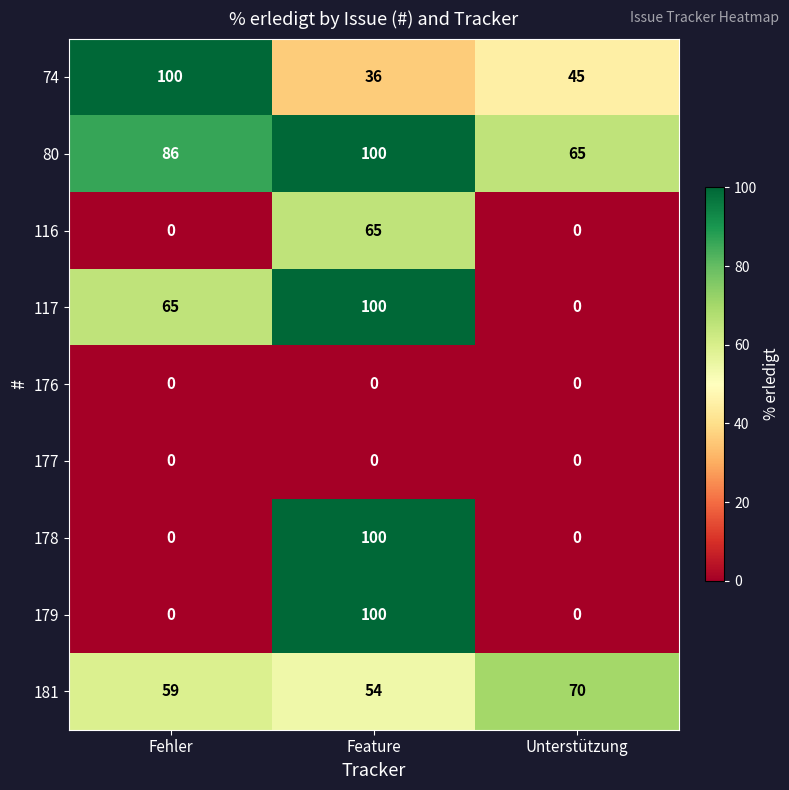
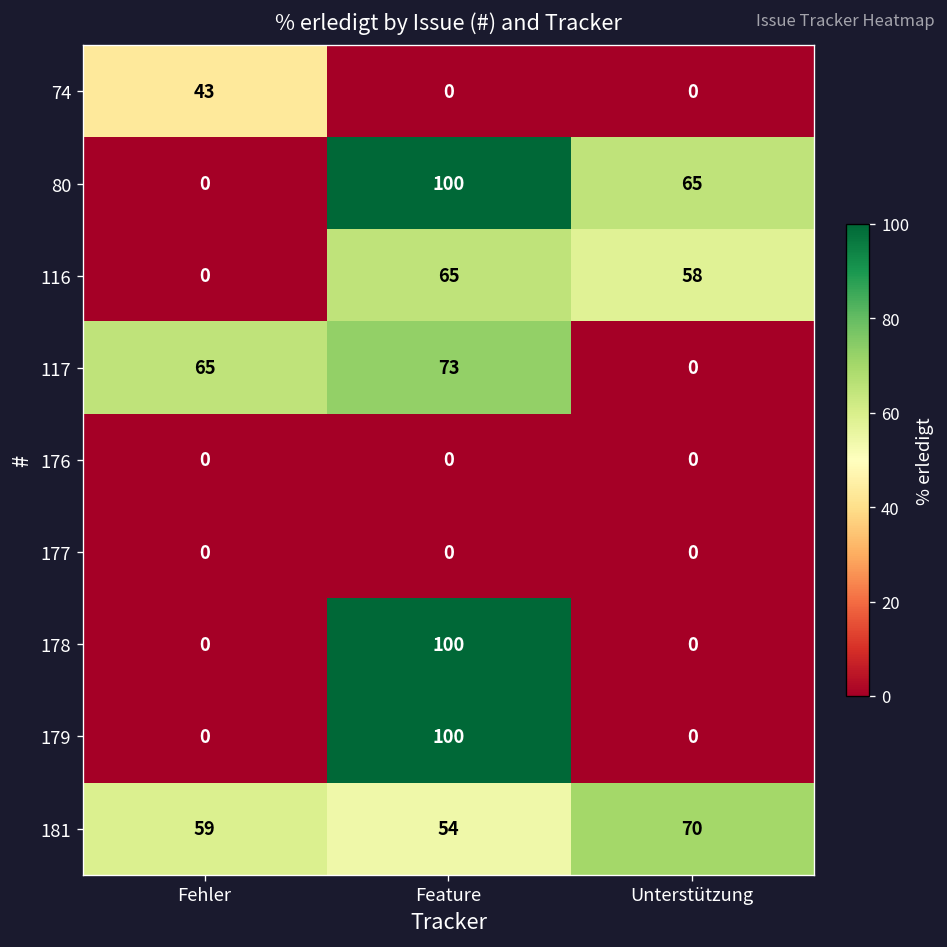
  {
    "74": {
-     "Fehler": 100,
-     "Feature": 36,
-     "Unterstützung": 45
+     "Fehler": 43,
+     "Feature": 0,
+     "Unterstützung": 0
    },
    "80": {
-     "Fehler": 86,
+     "Fehler": 0,
      "Feature": 100,
      "Unterstützung": 65
    },
    "116": {
      "Fehler": 0,
      "Feature": 65,
-     "Unterstützung": 0
+     "Unterstützung": 58
    },
    "117": {
      "Fehler": 65,
-     "Feature": 100,
+     "Feature": 73,
      "Unterstützung": 0
    },
    "176": {
      "Fehler": 0,
      "Feature": 0,
      "Unterstützung": 0
    },
    "177": {
      "Fehler": 0,
      "Feature": 0,
      "Unterstützung": 0
    },
    "178": {
      "Fehler": 0,
      "Feature": 100,
      "Unterstützung": 0
    },
    "179": {
      "Fehler": 0,
      "Feature": 100,
      "Unterstützung": 0
    },
    "181": {
      "Fehler": 59,
      "Feature": 54,
      "Unterstützung": 70
    }
  }
